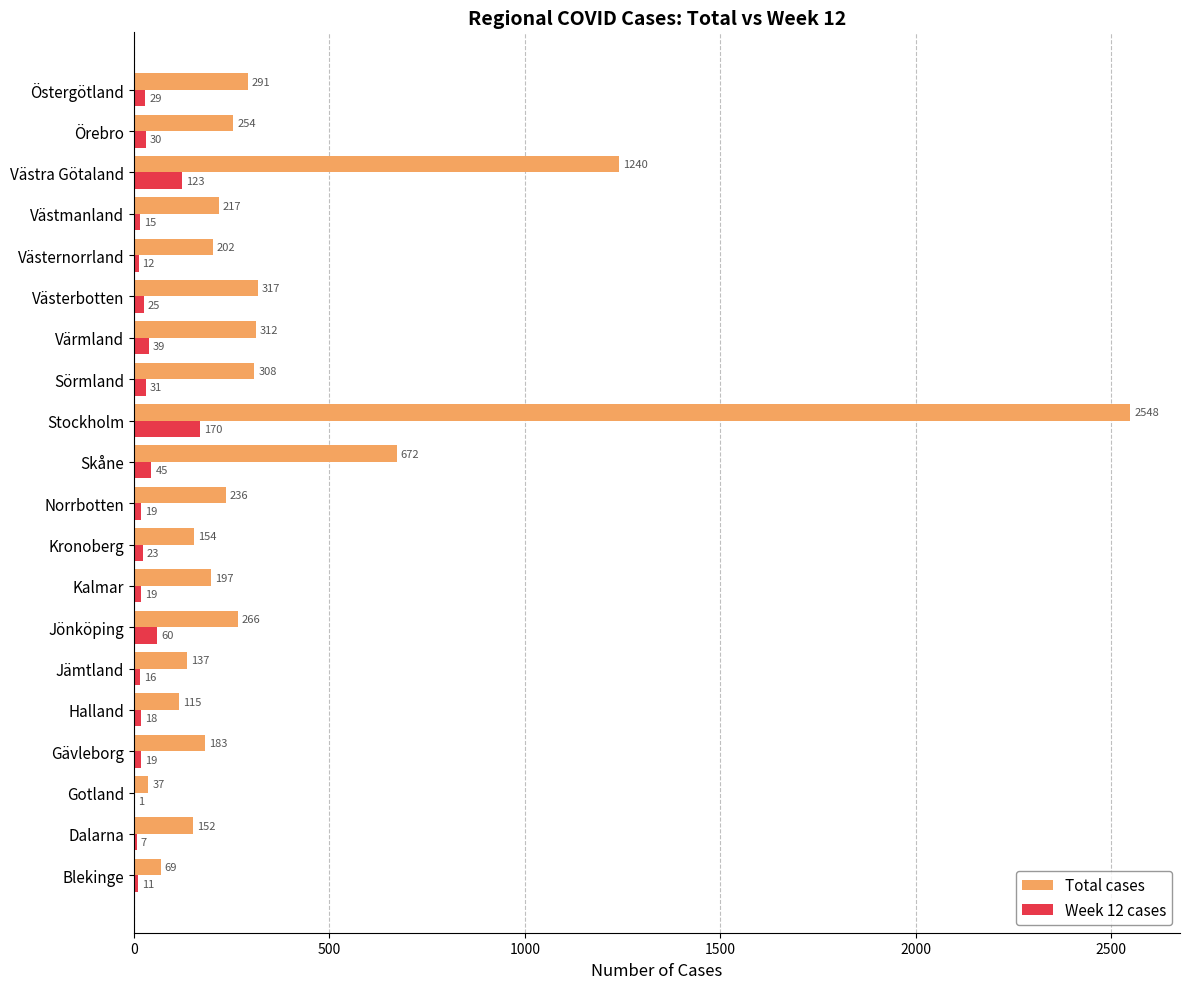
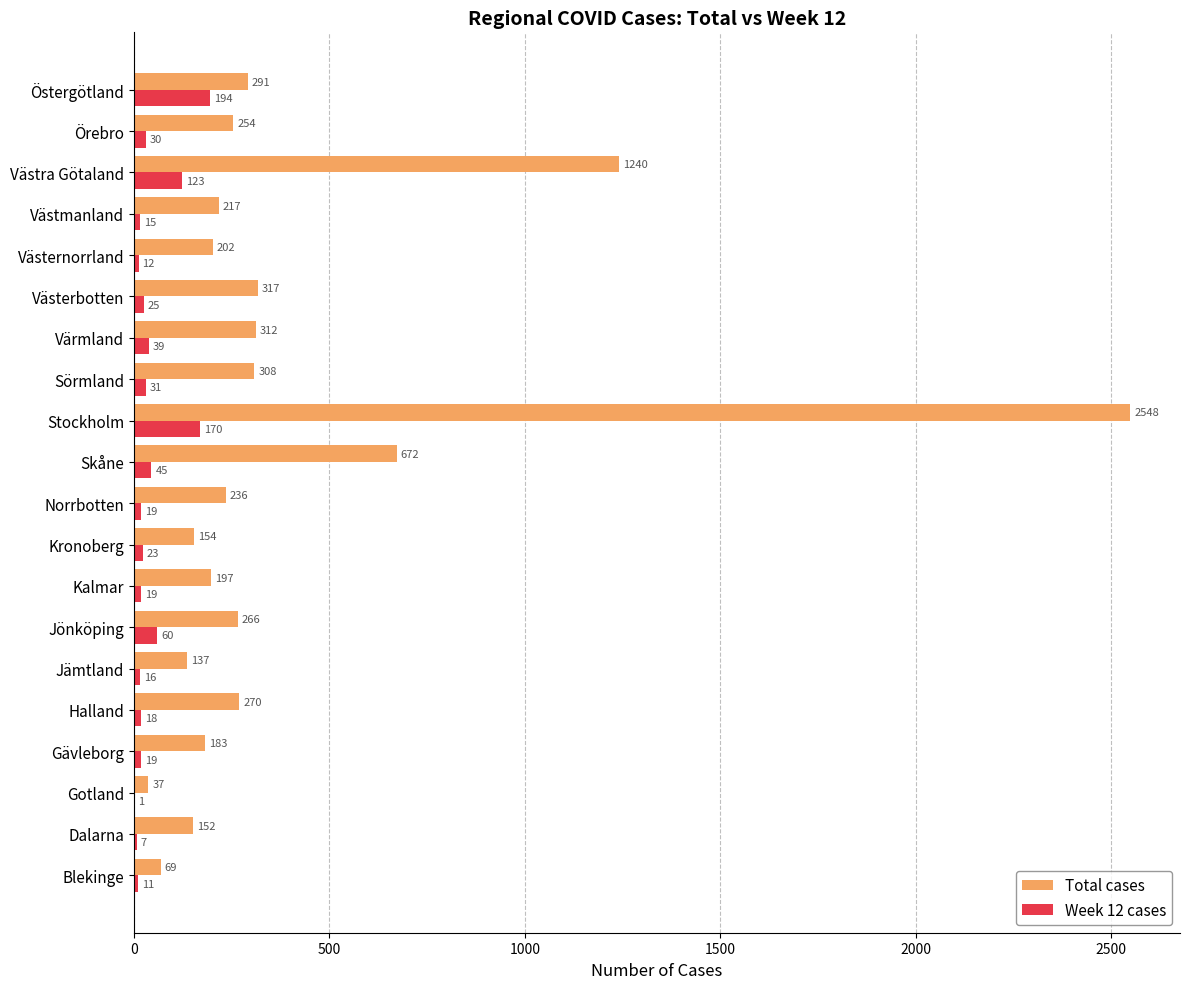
  {
    "Total cases": {
      "Östergötland": 291,
      "Örebro": 254,
      "Västra Götaland": 1240,
      "Västmanland": 217,
      "Västernorrland": 202,
      "Västerbotten": 317,
      "Värmland": 312,
      "Sörmland": 308,
      "Stockholm": 2548,
      "Skåne": 672,
      "Norrbotten": 236,
      "Kronoberg": 154,
      "Kalmar": 197,
      "Jönköping": 266,
      "Jämtland": 137,
-     "Halland": 115,
+     "Halland": 270,
      "Gävleborg": 183,
      "Gotland": 37,
      "Dalarna": 152,
      "Blekinge": 69
    },
    "Week 12 cases": {
-     "Östergötland": 29,
+     "Östergötland": 194,
      "Örebro": 30,
      "Västra Götaland": 123,
      "Västmanland": 15,
      "Västernorrland": 12,
      "Västerbotten": 25,
      "Värmland": 39,
      "Sörmland": 31,
      "Stockholm": 170,
      "Skåne": 45,
      "Norrbotten": 19,
      "Kronoberg": 23,
      "Kalmar": 19,
      "Jönköping": 60,
      "Jämtland": 16,
      "Halland": 18,
      "Gävleborg": 19,
      "Gotland": 1,
      "Dalarna": 7,
      "Blekinge": 11
    }
  }
